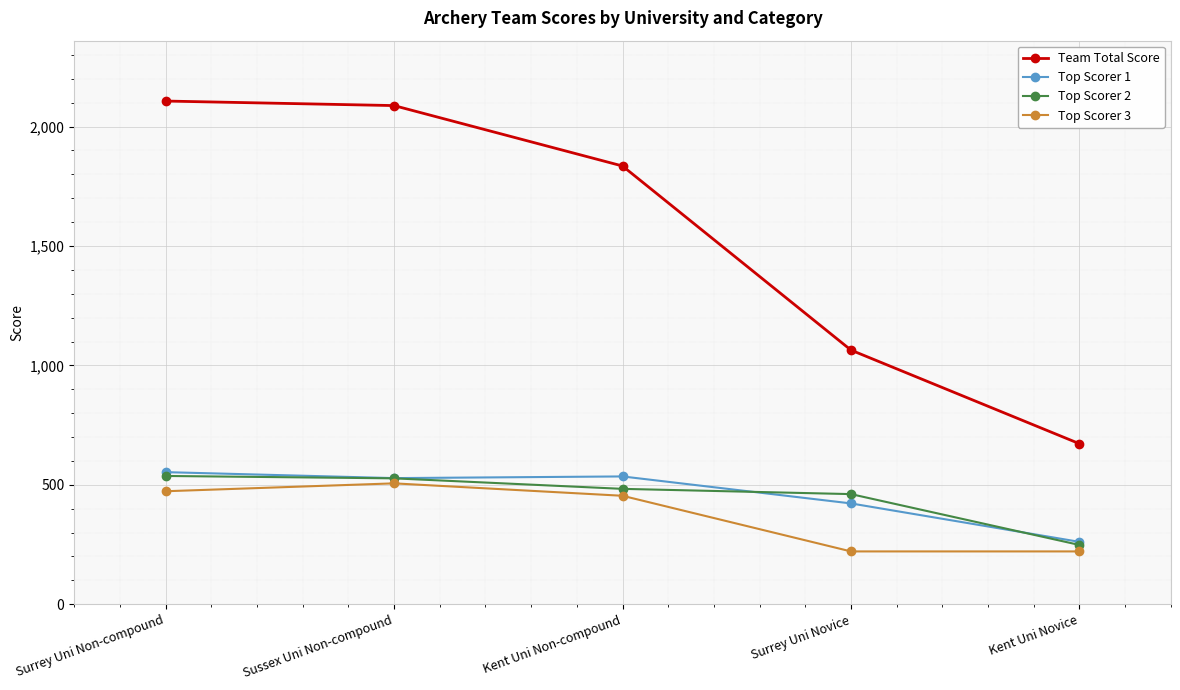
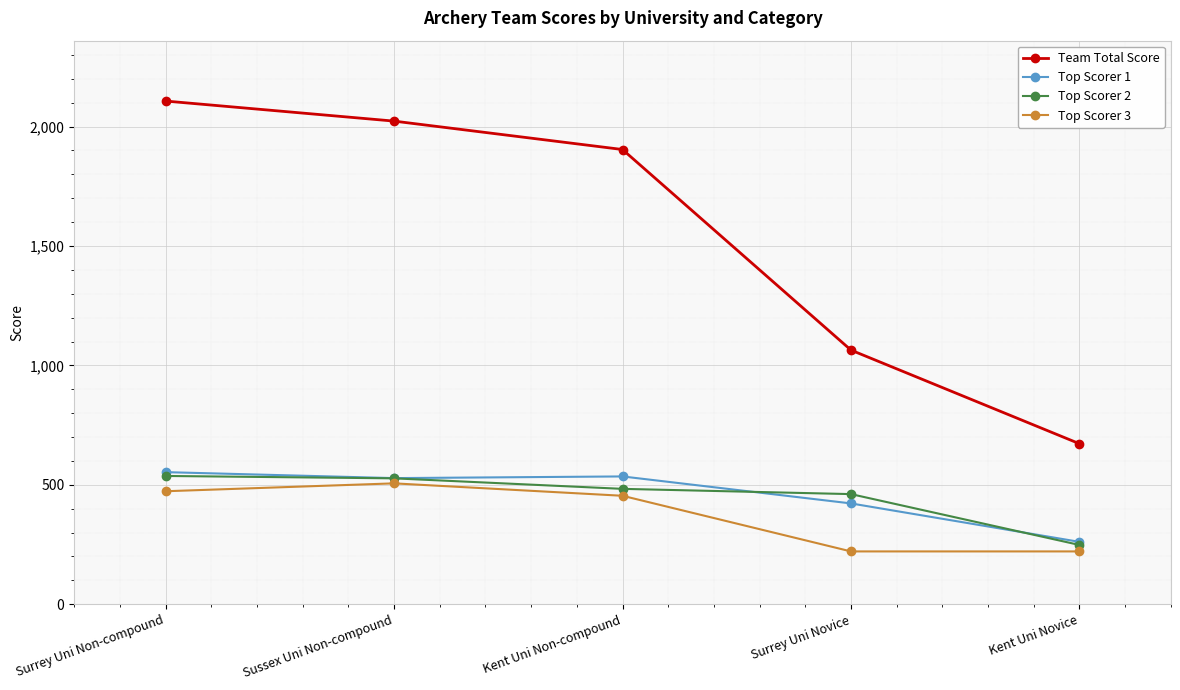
  {
    "Team Total Score": {
      "Surrey Uni Non-compound": "2,110",
-     "Sussex Uni Non-compound": "2,090",
-     "Kent Uni Non-compound": "1,840",
+     "Sussex Uni Non-compound": "2,020",
+     "Kent Uni Non-compound": "1,900",
      "Surrey Uni Novice": "1,060",
      "Kent Uni Novice": "670"
    },
    "Top Scorer 1": {
      "Surrey Uni Non-compound": "550",
      "Kent Uni Non-compound": "540",
      "Surrey Uni Novice": "420",
      "Kent Uni Novice": "260"
    },
    "Top Scorer 2": {
      "Surrey Uni Non-compound": "540",
      "Kent Uni Non-compound": "480",
      "Surrey Uni Novice": "460",
      "Kent Uni Novice": "250"
    },
    "Top Scorer 3": {
      "Surrey Uni Non-compound": "470",
      "Sussex Uni Non-compound": "510",
      "Kent Uni Non-compound": "450",
      "Surrey Uni Novice": "220",
      "Kent Uni Novice": "220"
    }
  }
